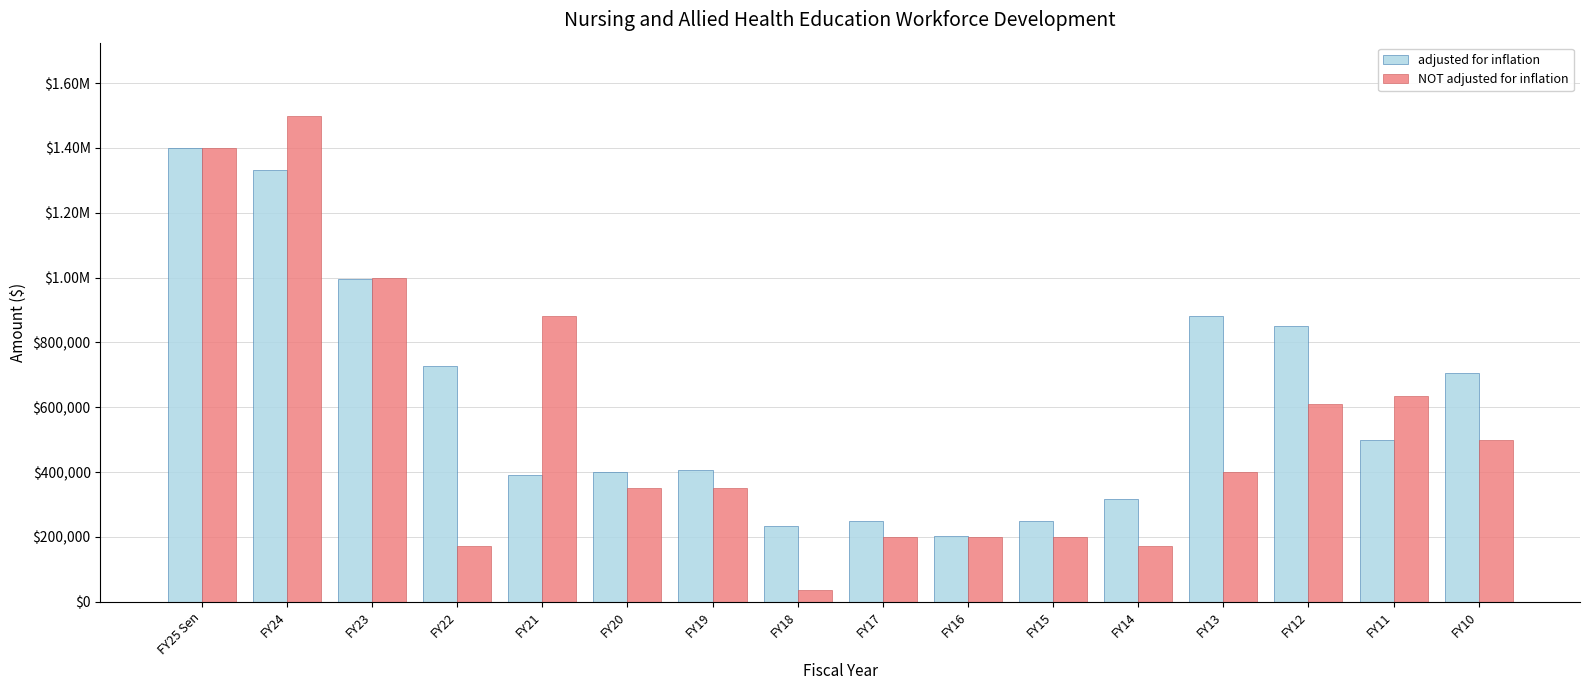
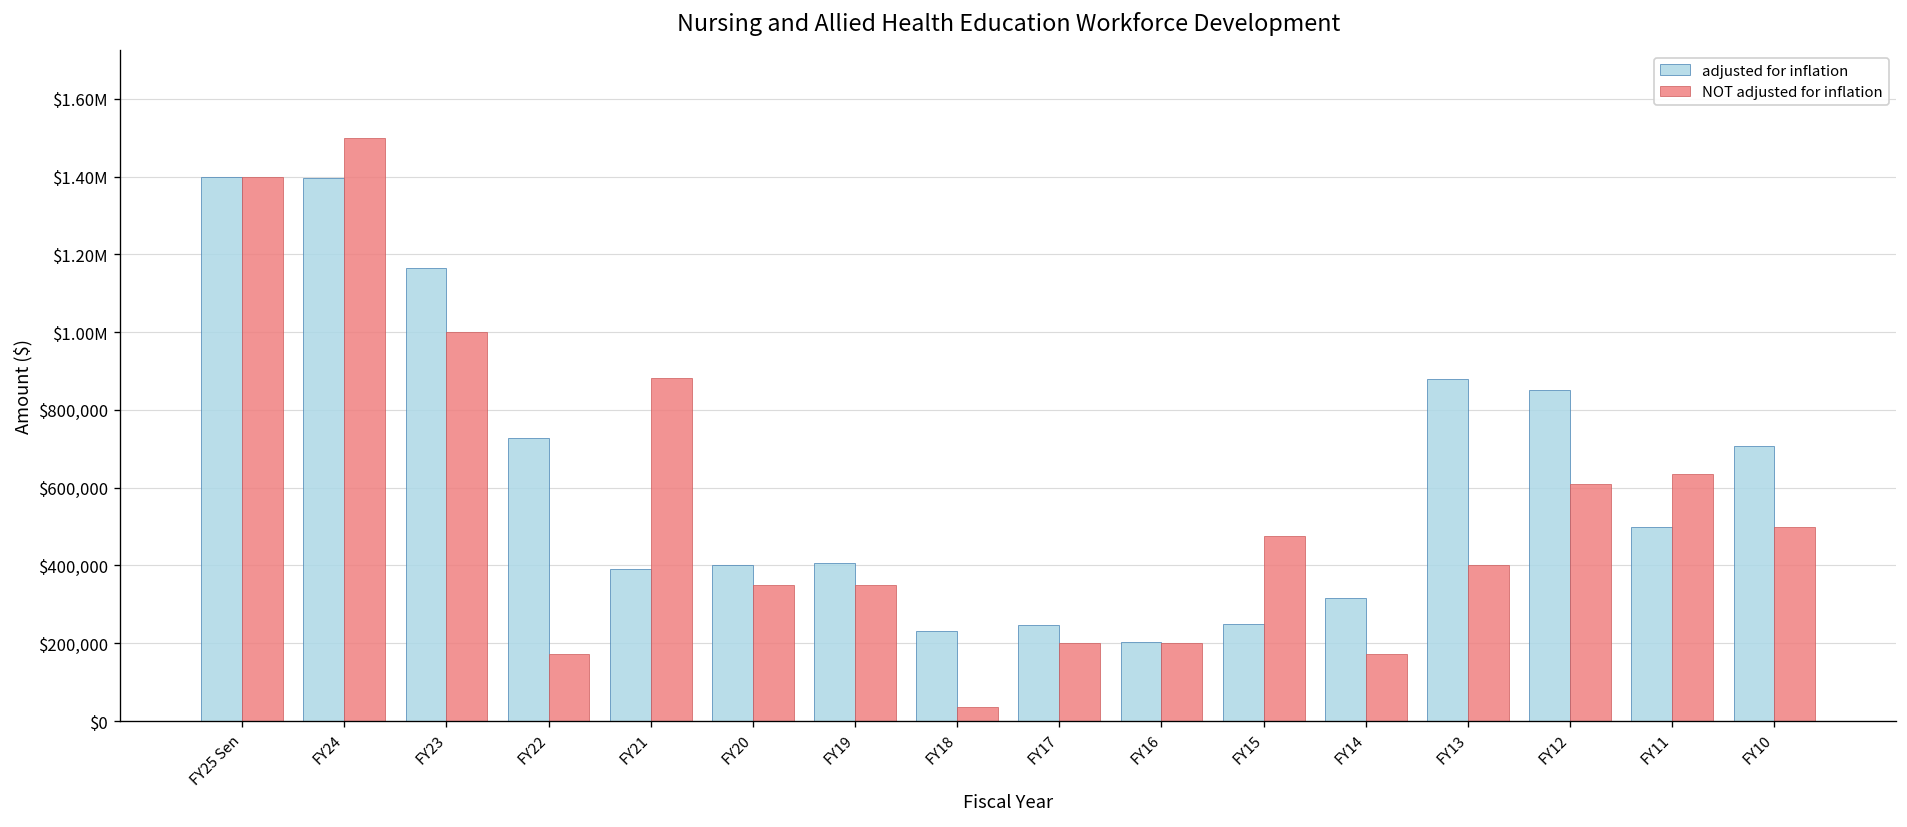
  {
    "adjusted for inflation": {
      "FY25 Sen": "$1,400,000",
-     "FY24": "$1,330,000",
-     "FY23": "$1,000,000",
+     "FY24": "$1,400,000",
+     "FY23": "$1,160,000",
      "FY22": "$730,000",
      "FY21": "$390,000",
      "FY20": "$400,000",
      "FY19": "$410,000",
      "FY18": "$230,000",
      "FY17": "$250,000",
      "FY16": "$200,000",
      "FY15": "$250,000",
      "FY14": "$320,000",
      "FY13": "$880,000",
      "FY12": "$850,000",
      "FY11": "$500,000",
      "FY10": "$710,000"
    },
    "NOT adjusted for inflation": {
      "FY25 Sen": "$1,400,000",
      "FY24": "$1,500,000",
      "FY23": "$1,000,000",
      "FY22": "$170,000",
      "FY21": "$880,000",
      "FY20": "$350,000",
      "FY19": "$350,000",
      "FY18": "$40,000",
      "FY17": "$200,000",
      "FY16": "$200,000",
-     "FY15": "$200,000",
+     "FY15": "$480,000",
      "FY14": "$170,000",
      "FY13": "$400,000",
      "FY12": "$610,000",
      "FY11": "$640,000",
      "FY10": "$500,000"
    }
  }
